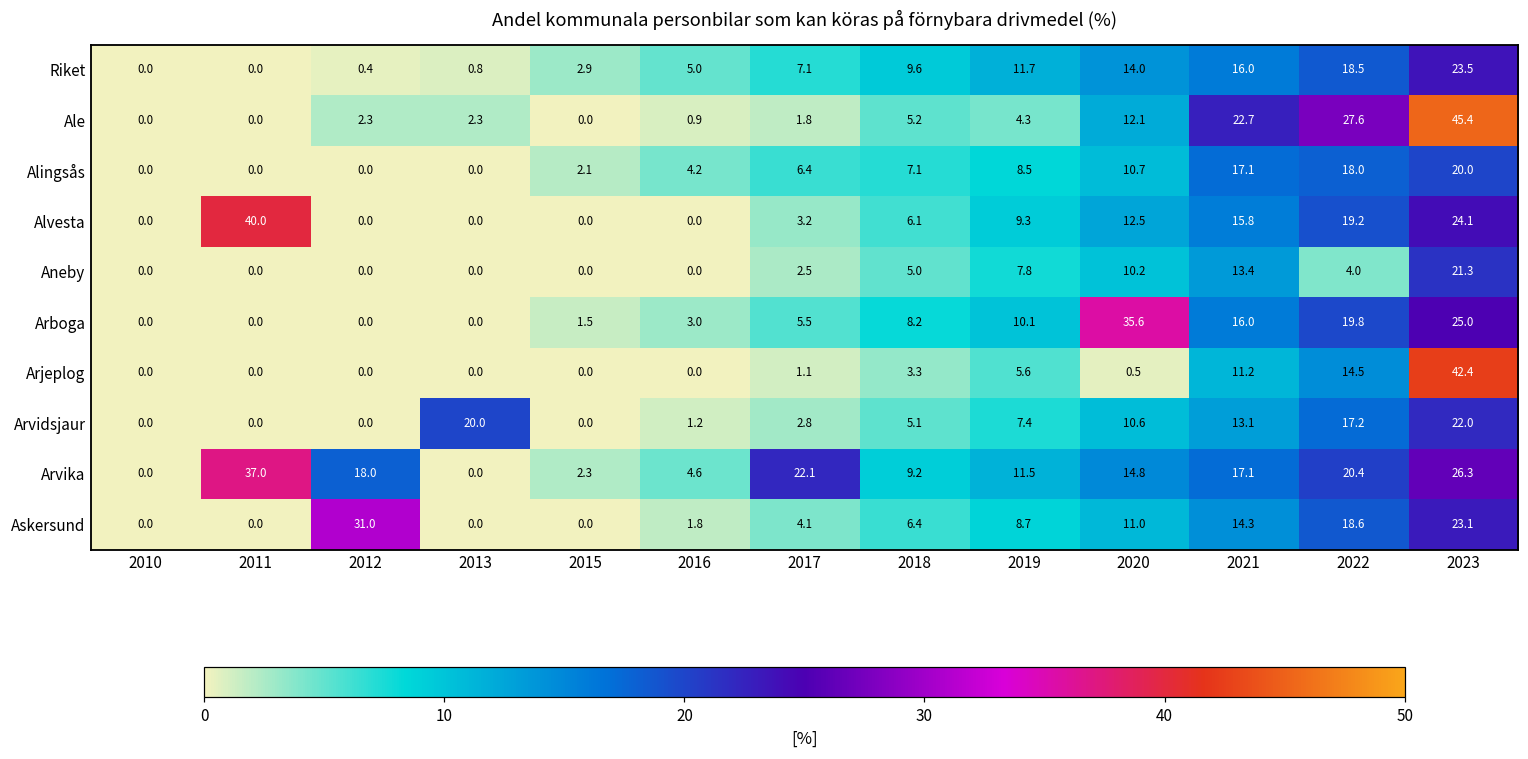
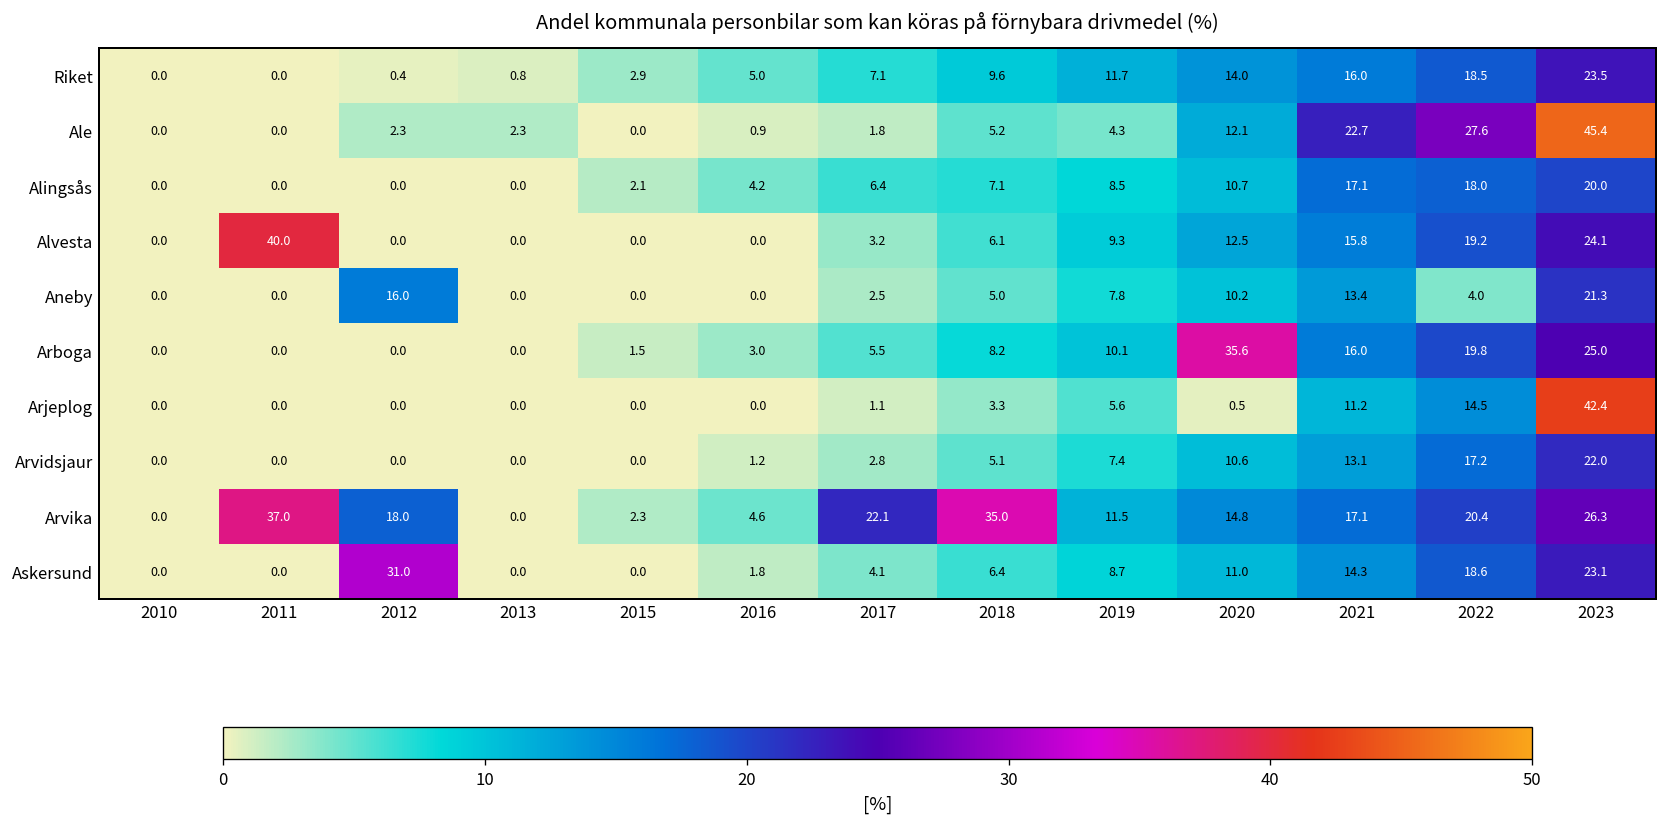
  {
    "Riket": {
      "2010": 0.0,
      "2011": 0.0,
      "2012": 0.4,
      "2013": 0.8,
      "2015": 2.9,
      "2016": 5.0,
      "2017": 7.1,
      "2018": 9.6,
      "2019": 11.7,
      "2020": 14.0,
      "2021": 16.0,
      "2022": 18.5,
      "2023": 23.5
    },
    "Ale": {
      "2010": 0.0,
      "2011": 0.0,
      "2012": 2.3,
      "2013": 2.3,
      "2015": 0.0,
      "2016": 0.9,
      "2017": 1.8,
      "2018": 5.2,
      "2019": 4.3,
      "2020": 12.1,
      "2021": 22.7,
      "2022": 27.6,
      "2023": 45.4
    },
    "Alingsås": {
      "2010": 0.0,
      "2011": 0.0,
      "2012": 0.0,
      "2013": 0.0,
      "2015": 2.1,
      "2016": 4.2,
      "2017": 6.4,
      "2018": 7.1,
      "2019": 8.5,
      "2020": 10.7,
      "2021": 17.1,
      "2022": 18.0,
      "2023": 20.0
    },
    "Alvesta": {
      "2010": 0.0,
      "2011": 40.0,
      "2012": 0.0,
      "2013": 0.0,
      "2015": 0.0,
      "2016": 0.0,
      "2017": 3.2,
      "2018": 6.1,
      "2019": 9.3,
      "2020": 12.5,
      "2021": 15.8,
      "2022": 19.2,
      "2023": 24.1
    },
    "Aneby": {
      "2010": 0.0,
      "2011": 0.0,
-     "2012": 0.0,
+     "2012": 16.0,
      "2013": 0.0,
      "2015": 0.0,
      "2016": 0.0,
      "2017": 2.5,
      "2018": 5.0,
      "2019": 7.8,
      "2020": 10.2,
      "2021": 13.4,
      "2022": 4.0,
      "2023": 21.3
    },
    "Arboga": {
      "2010": 0.0,
      "2011": 0.0,
      "2012": 0.0,
      "2013": 0.0,
      "2015": 1.5,
      "2016": 3.0,
      "2017": 5.5,
      "2018": 8.2,
      "2019": 10.1,
      "2020": 35.6,
      "2021": 16.0,
      "2022": 19.8,
      "2023": 25.0
    },
    "Arjeplog": {
      "2010": 0.0,
      "2011": 0.0,
      "2012": 0.0,
      "2013": 0.0,
      "2015": 0.0,
      "2016": 0.0,
      "2017": 1.1,
      "2018": 3.3,
      "2019": 5.6,
      "2020": 0.5,
      "2021": 11.2,
      "2022": 14.5,
      "2023": 42.4
    },
    "Arvidsjaur": {
      "2010": 0.0,
      "2011": 0.0,
      "2012": 0.0,
-     "2013": 20.0,
+     "2013": 0.0,
      "2015": 0.0,
      "2016": 1.2,
      "2017": 2.8,
      "2018": 5.1,
      "2019": 7.4,
      "2020": 10.6,
      "2021": 13.1,
      "2022": 17.2,
      "2023": 22.0
    },
    "Arvika": {
      "2010": 0.0,
      "2011": 37.0,
      "2012": 18.0,
      "2013": 0.0,
      "2015": 2.3,
      "2016": 4.6,
      "2017": 22.1,
-     "2018": 9.2,
+     "2018": 35.0,
      "2019": 11.5,
      "2020": 14.8,
      "2021": 17.1,
      "2022": 20.4,
      "2023": 26.3
    },
    "Askersund": {
      "2010": 0.0,
      "2011": 0.0,
      "2012": 31.0,
      "2013": 0.0,
      "2015": 0.0,
      "2016": 1.8,
      "2017": 4.1,
      "2018": 6.4,
      "2019": 8.7,
      "2020": 11.0,
      "2021": 14.3,
      "2022": 18.6,
      "2023": 23.1
    }
  }
